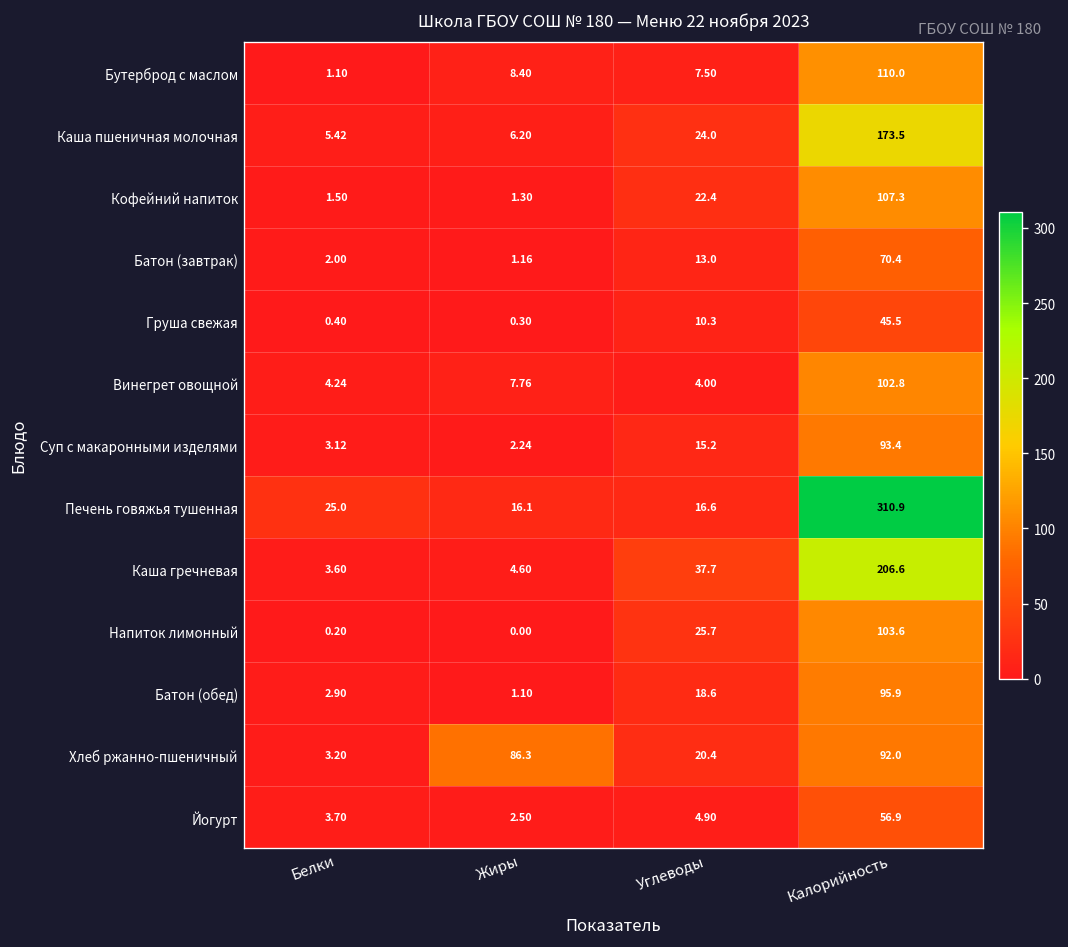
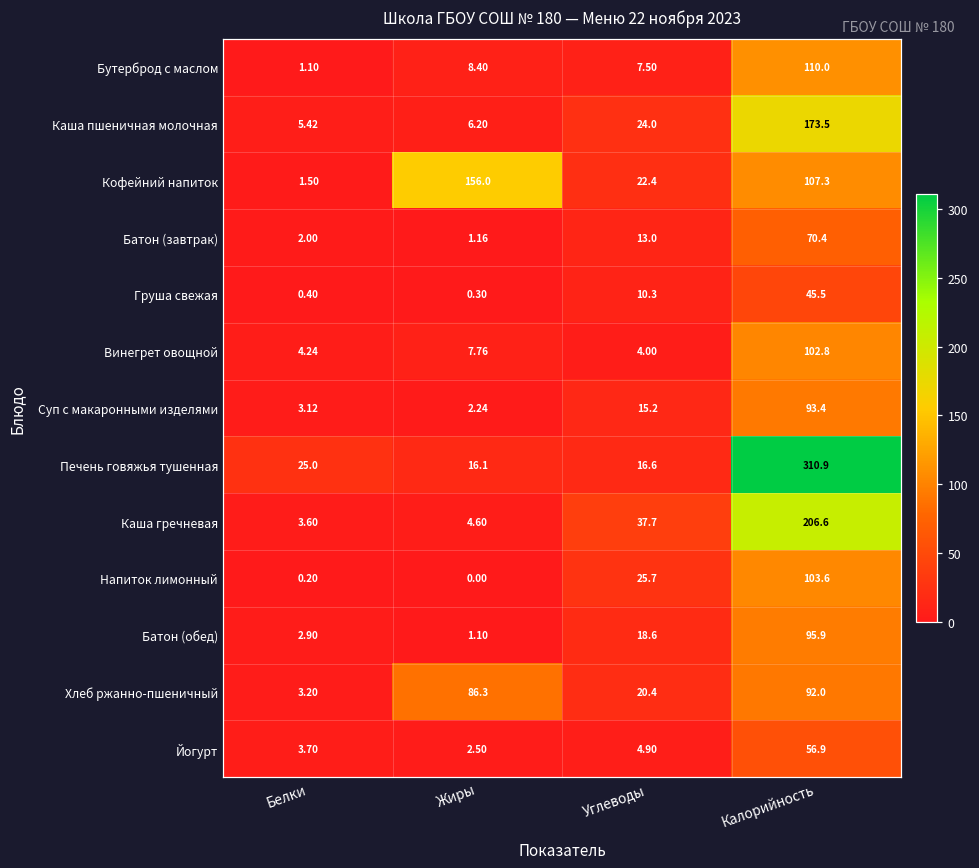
  {
    "Бутерброд с маслом": {
      "Белки": 1.10,
      "Жиры": 8.40,
      "Углеводы": 7.50,
      "Калорийность": 110.0
    },
    "Каша пшеничная молочная": {
      "Белки": 5.42,
      "Жиры": 6.20,
      "Углеводы": 24.0,
      "Калорийность": 173.5
    },
    "Кофейний напиток": {
      "Белки": 1.50,
-     "Жиры": 1.30,
+     "Жиры": 156.0,
      "Углеводы": 22.4,
      "Калорийность": 107.3
    },
    "Батон (завтрак)": {
      "Белки": 2.00,
      "Жиры": 1.16,
      "Углеводы": 13.0,
      "Калорийность": 70.4
    },
    "Груша свежая": {
      "Белки": 0.40,
      "Жиры": 0.30,
      "Углеводы": 10.3,
      "Калорийность": 45.5
    },
    "Винегрет овощной": {
      "Белки": 4.24,
      "Жиры": 7.76,
      "Углеводы": 4.00,
      "Калорийность": 102.8
    },
    "Суп с макаронными изделями": {
      "Белки": 3.12,
      "Жиры": 2.24,
      "Углеводы": 15.2,
      "Калорийность": 93.4
    },
    "Печень говяжья тушенная": {
      "Белки": 25.0,
      "Жиры": 16.1,
      "Углеводы": 16.6,
      "Калорийность": 310.9
    },
    "Каша гречневая": {
      "Белки": 3.60,
      "Жиры": 4.60,
      "Углеводы": 37.7,
      "Калорийность": 206.6
    },
    "Напиток лимонный": {
      "Белки": 0.20,
      "Жиры": 0.00,
      "Углеводы": 25.7,
      "Калорийность": 103.6
    },
    "Батон (обед)": {
      "Белки": 2.90,
      "Жиры": 1.10,
      "Углеводы": 18.6,
      "Калорийность": 95.9
    },
    "Хлеб ржанно-пшеничный": {
      "Белки": 3.20,
      "Жиры": 86.3,
      "Углеводы": 20.4,
      "Калорийность": 92.0
    },
    "Йогурт": {
      "Белки": 3.70,
      "Жиры": 2.50,
      "Углеводы": 4.90,
      "Калорийность": 56.9
    }
  }
